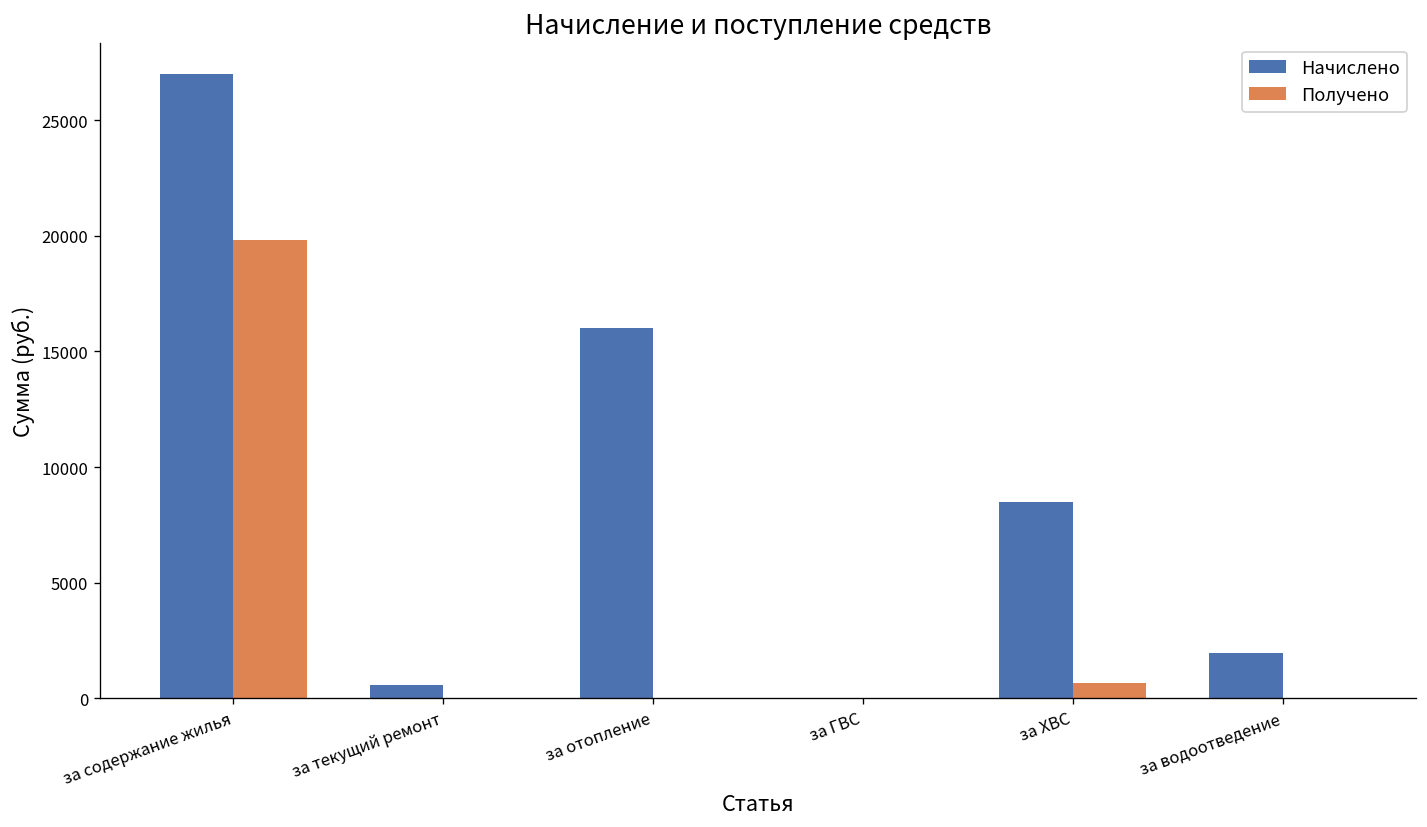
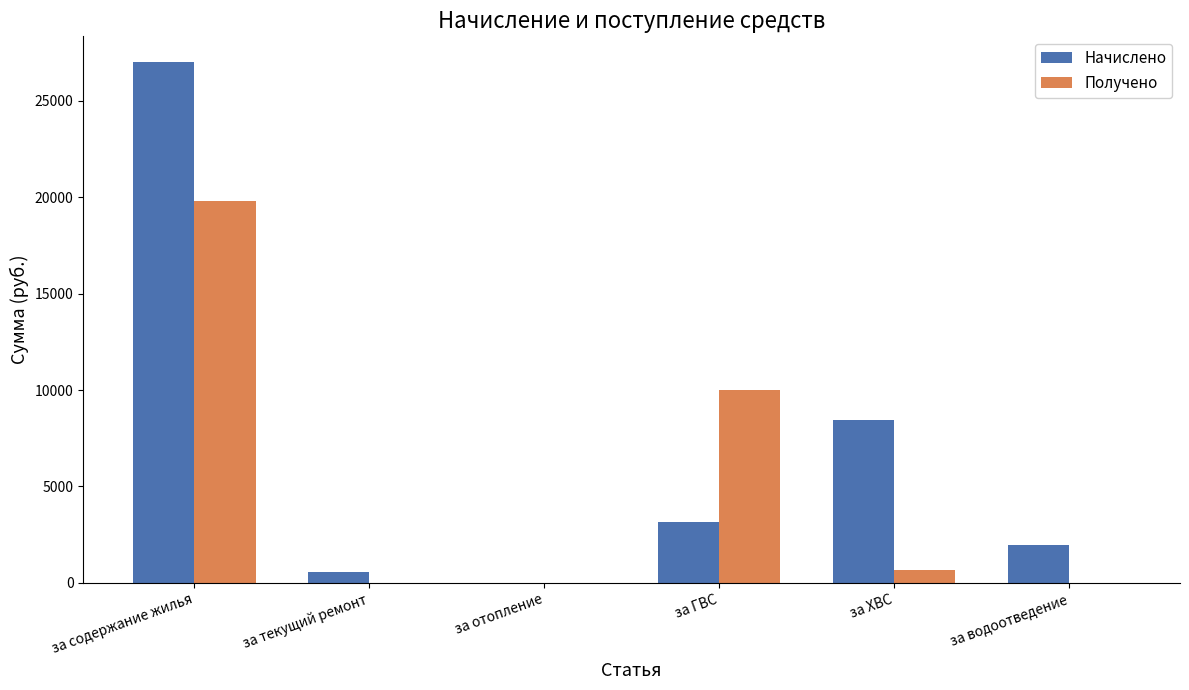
  {
    "Начислено": {
      "за содержание жилья": 27000,
      "за текущий ремонт": 600,
-     "за отопление": 16000,
-     "за ГВС": 0,
+     "за отопление": 0,
+     "за ГВС": 3100,
      "за ХВС": 8500,
      "за водоотведение": 2000
    },
    "Получено": {
      "за содержание жилья": 19800,
      "за текущий ремонт": 0,
      "за отопление": 0,
-     "за ГВС": 0,
+     "за ГВС": 10000,
      "за ХВС": 700
    }
  }
